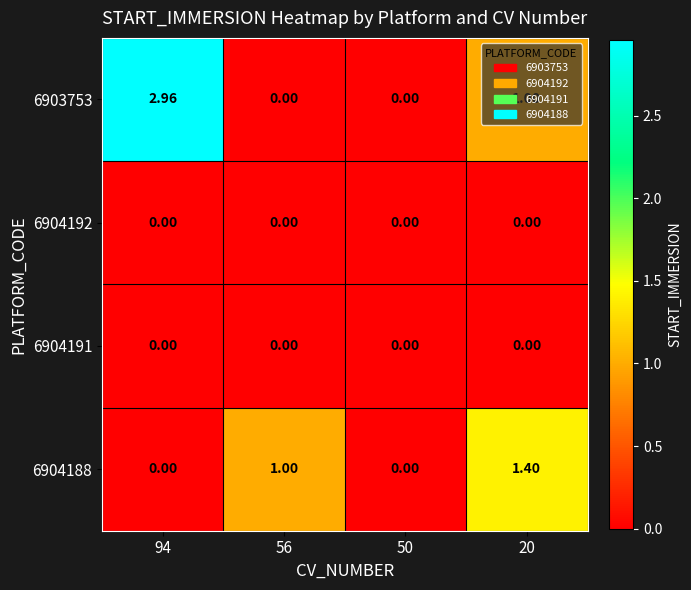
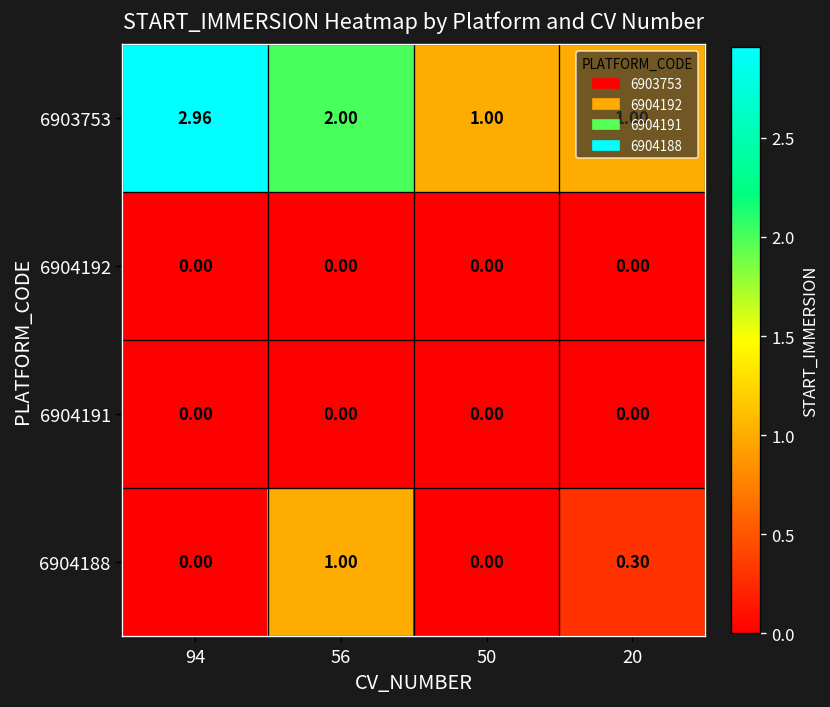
  {
    "6903753": {
      "94": 2.96,
-     "56": 0.00,
-     "50": 0.00
+     "56": 2.00,
+     "50": 1.00
    },
    "6904192": {
      "94": 0.00,
      "56": 0.00,
      "50": 0.00,
      "20": 0.00
    },
    "6904191": {
      "94": 0.00,
      "56": 0.00,
      "50": 0.00,
      "20": 0.00
    },
    "6904188": {
      "94": 0.00,
      "56": 1.00,
      "50": 0.00,
-     "20": 1.40
+     "20": 0.30
    }
  }
